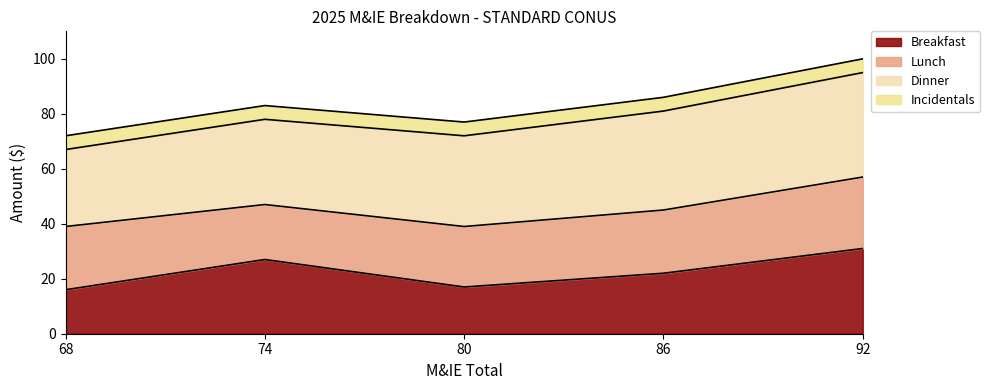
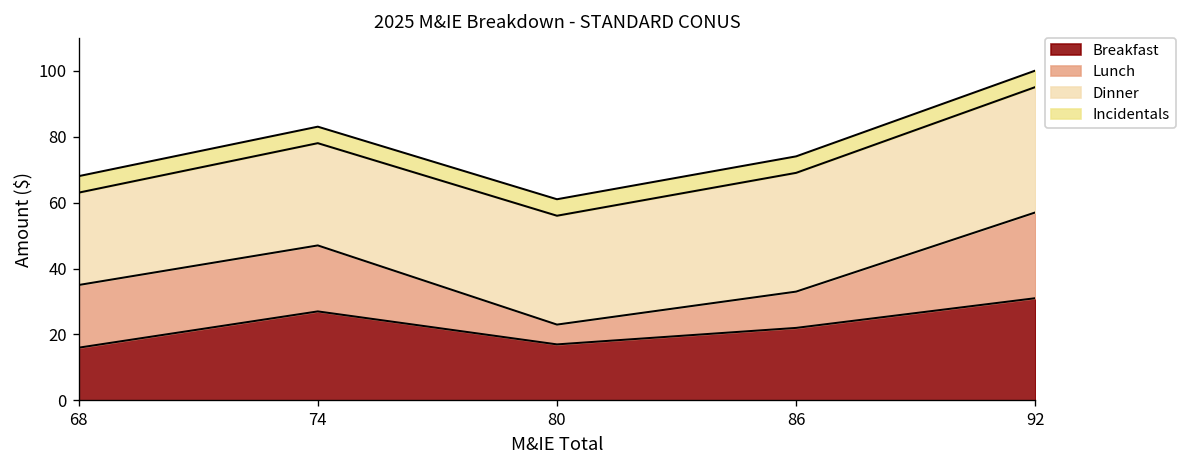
  {
    "Breakfast": {
      "68": 16,
      "74": 27,
      "80": 17,
      "86": 22,
      "92": 31
    },
    "Lunch": {
-     "68": 23,
+     "68": 19,
      "74": 20,
-     "80": 22,
-     "86": 23,
+     "80": 6,
+     "86": 11,
      "92": 26
    }
  }
